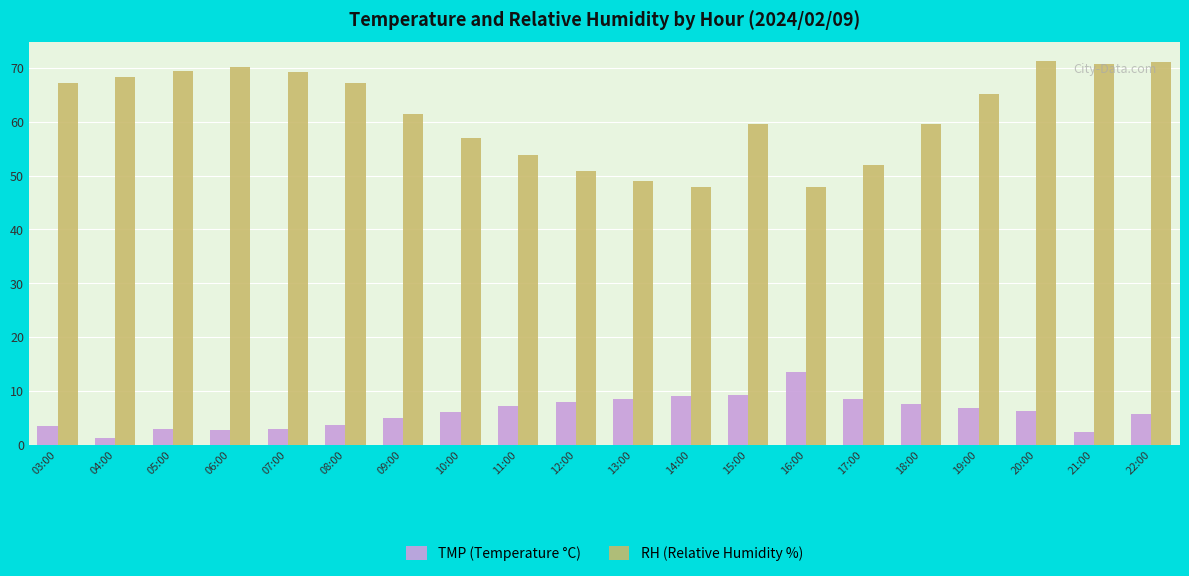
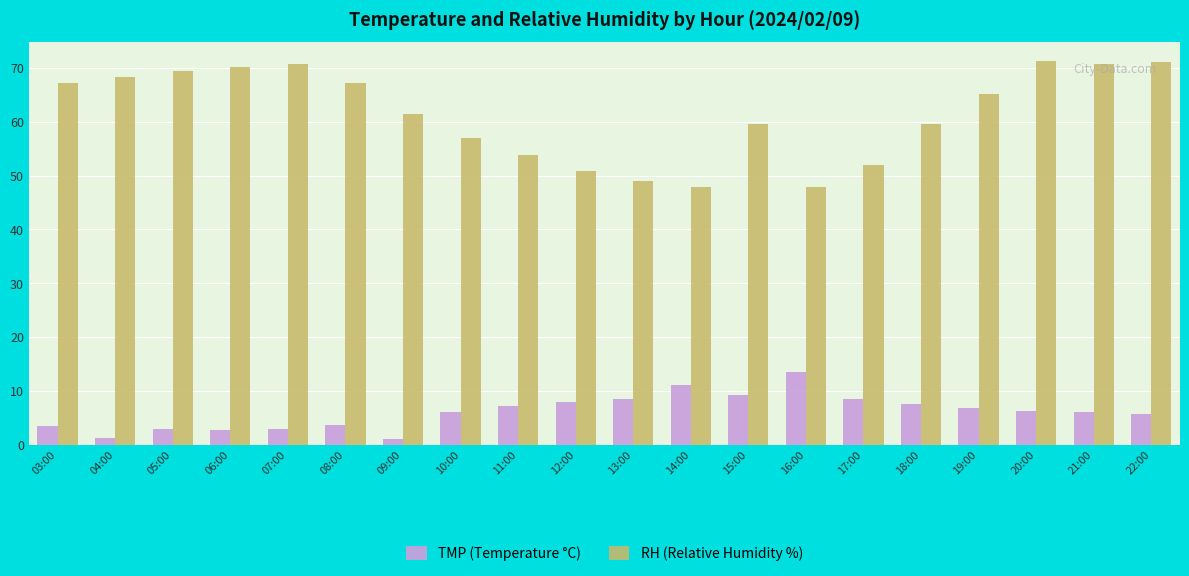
  {
    "TMP (Temperature °C)": {
      "03:00": 3,
      "04:00": 1,
      "05:00": 3,
      "06:00": 3,
      "07:00": 3,
      "08:00": 4,
-     "09:00": 5,
+     "09:00": 1,
      "10:00": 6,
      "11:00": 7,
      "12:00": 8,
      "13:00": 8,
-     "14:00": 9,
+     "14:00": 11,
      "15:00": 9,
      "16:00": 14,
      "17:00": 9,
      "18:00": 8,
      "19:00": 7,
      "20:00": 6,
-     "21:00": 2,
+     "21:00": 6,
      "22:00": 6
    },
    "RH (Relative Humidity %)": {
      "03:00": 67,
      "04:00": 68,
      "05:00": 69,
      "06:00": 70,
-     "07:00": 69,
+     "07:00": 71,
      "08:00": 67,
      "09:00": 62,
      "10:00": 57,
      "11:00": 54,
      "12:00": 51,
      "13:00": 49,
      "14:00": 48,
      "15:00": 60,
      "16:00": 48,
      "17:00": 52,
      "18:00": 60,
      "19:00": 65,
      "20:00": 71,
      "21:00": 71,
      "22:00": 71
    }
  }
